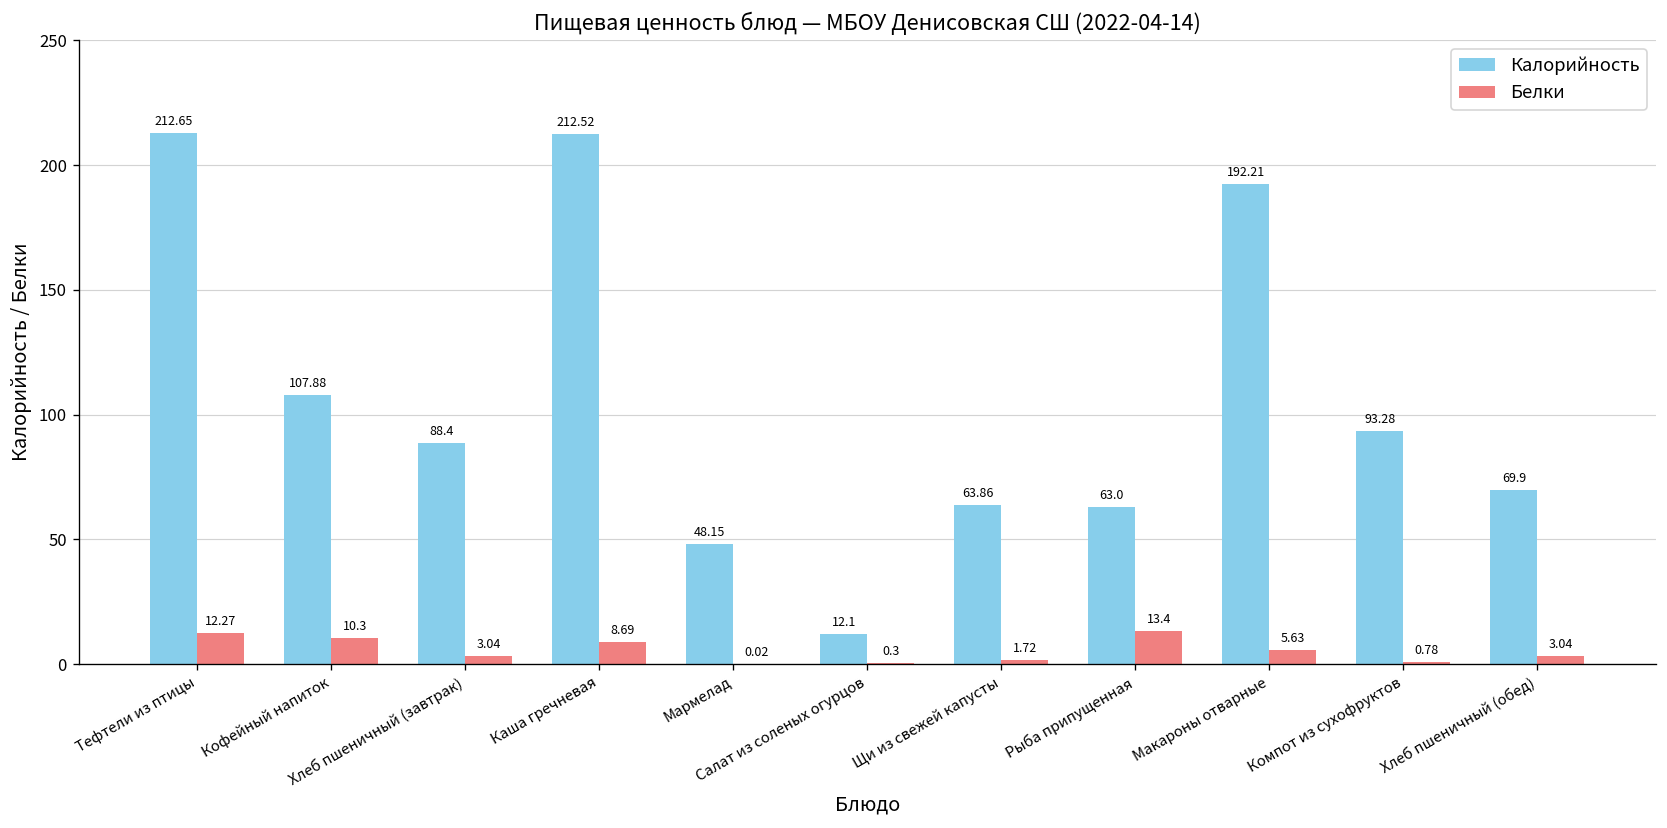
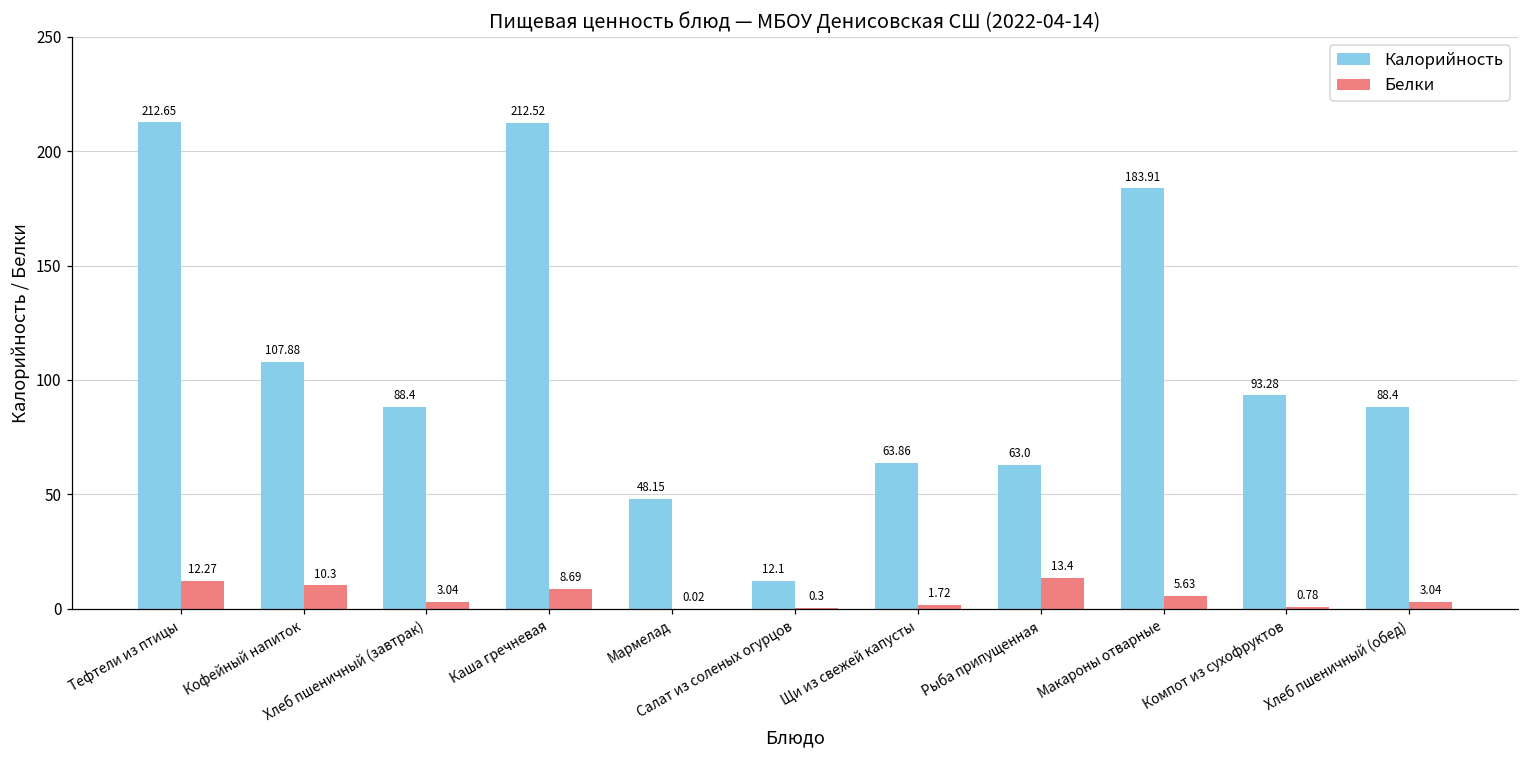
  {
    "Калорийность": {
      "Тефтели из птицы": 212.65,
      "Кофейный напиток": 107.88,
      "Хлеб пшеничный (завтрак)": 88.4,
      "Каша гречневая": 212.52,
      "Мармелад": 48.15,
      "Салат из соленых огурцов": 12.1,
      "Щи из свежей капусты": 63.86,
      "Рыба припущенная": 63.0,
-     "Макароны отварные": 192.21,
+     "Макароны отварные": 183.91,
      "Компот из сухофруктов": 93.28,
-     "Хлеб пшеничный (обед)": 69.9
+     "Хлеб пшеничный (обед)": 88.4
    },
    "Белки": {
      "Тефтели из птицы": 12.27,
      "Кофейный напиток": 10.3,
      "Хлеб пшеничный (завтрак)": 3.04,
      "Каша гречневая": 8.69,
      "Мармелад": 0.02,
      "Салат из соленых огурцов": 0.3,
      "Щи из свежей капусты": 1.72,
      "Рыба припущенная": 13.4,
      "Макароны отварные": 5.63,
      "Компот из сухофруктов": 0.78,
      "Хлеб пшеничный (обед)": 3.04
    }
  }
